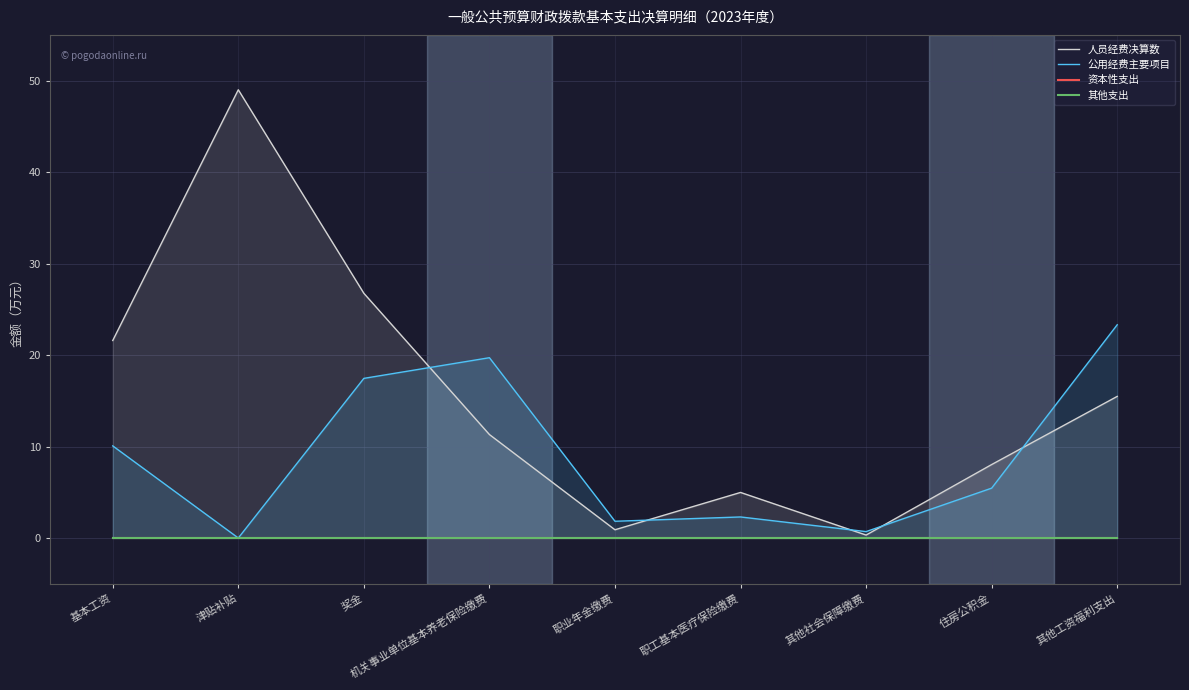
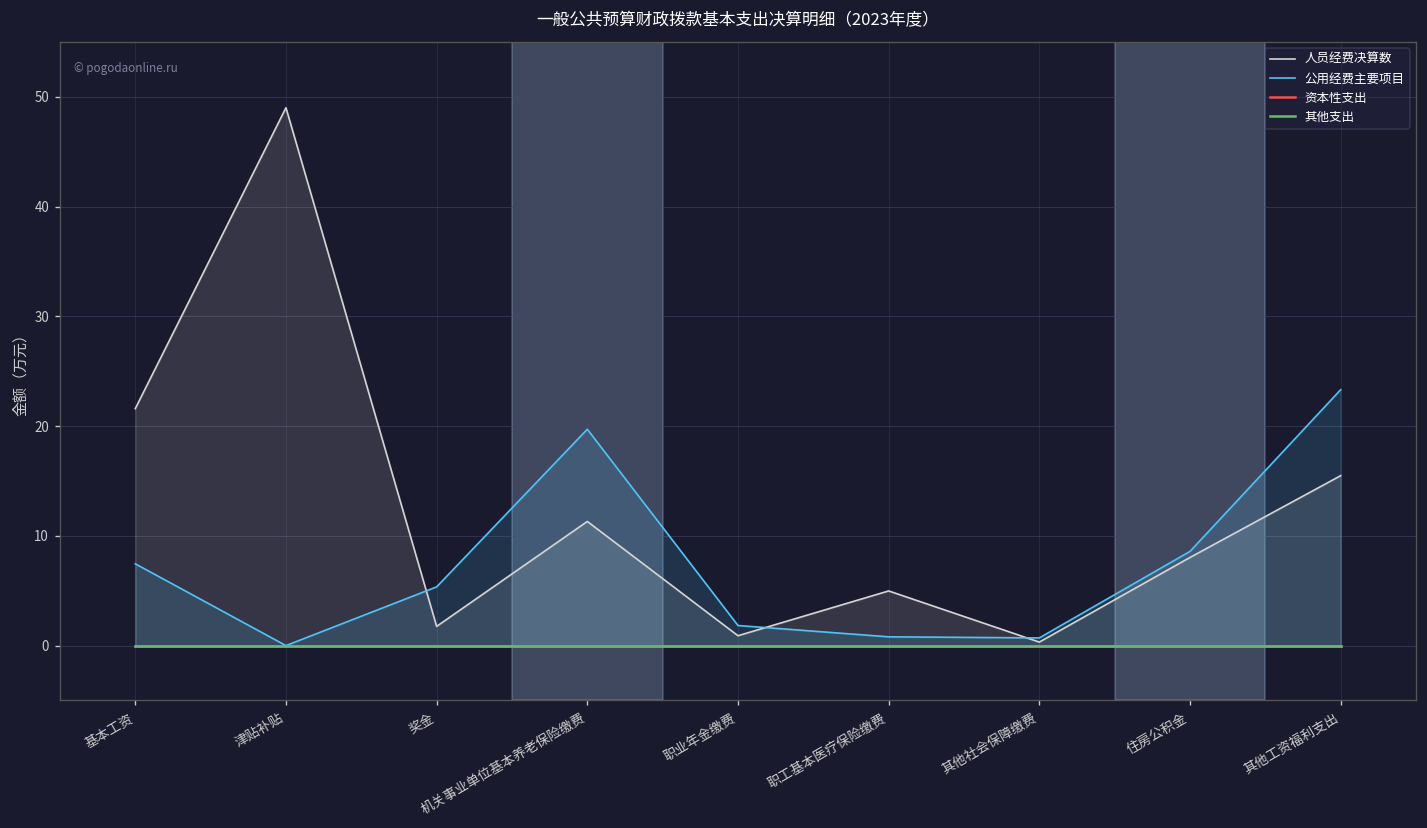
  {
    "人员经费决算数": {
      "基本工资": 22,
      "津贴补贴": 49,
-     "奖金": 27,
+     "奖金": 2,
      "机关事业单位基本养老保险缴费": 11,
      "职业年金缴费": 1,
      "职工基本医疗保险缴费": 5,
      "其他社会保障缴费": 0,
      "住房公积金": 8,
      "其他工资福利支出": 15
    },
    "公用经费主要项目": {
-     "基本工资": 10,
-     "奖金": 17,
+     "基本工资": 7,
+     "奖金": 5,
      "机关事业单位基本养老保险缴费": 20,
      "职业年金缴费": 2,
-     "职工基本医疗保险缴费": 2,
+     "职工基本医疗保险缴费": 1,
      "其他社会保障缴费": 1,
-     "住房公积金": 5,
+     "住房公积金": 9,
      "其他工资福利支出": 23
    },
    "其他支出": {
      "基本工资": 0,
      "奖金": 0,
      "机关事业单位基本养老保险缴费": 0,
      "职业年金缴费": 0,
      "职工基本医疗保险缴费": 0,
      "其他社会保障缴费": 0,
      "住房公积金": 0,
      "其他工资福利支出": 0
    }
  }
